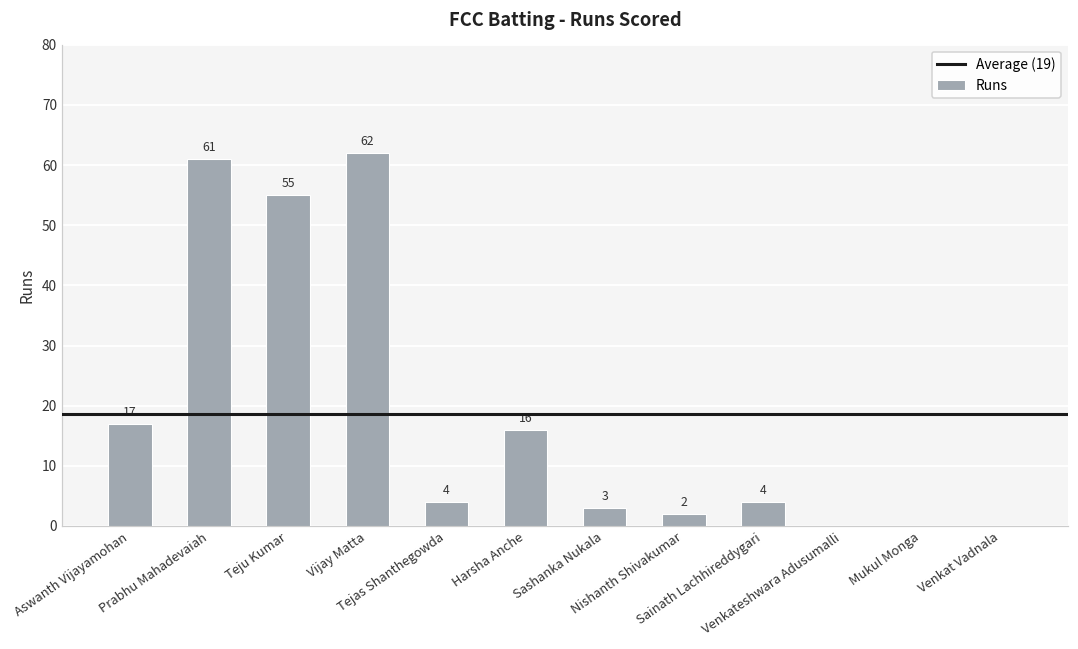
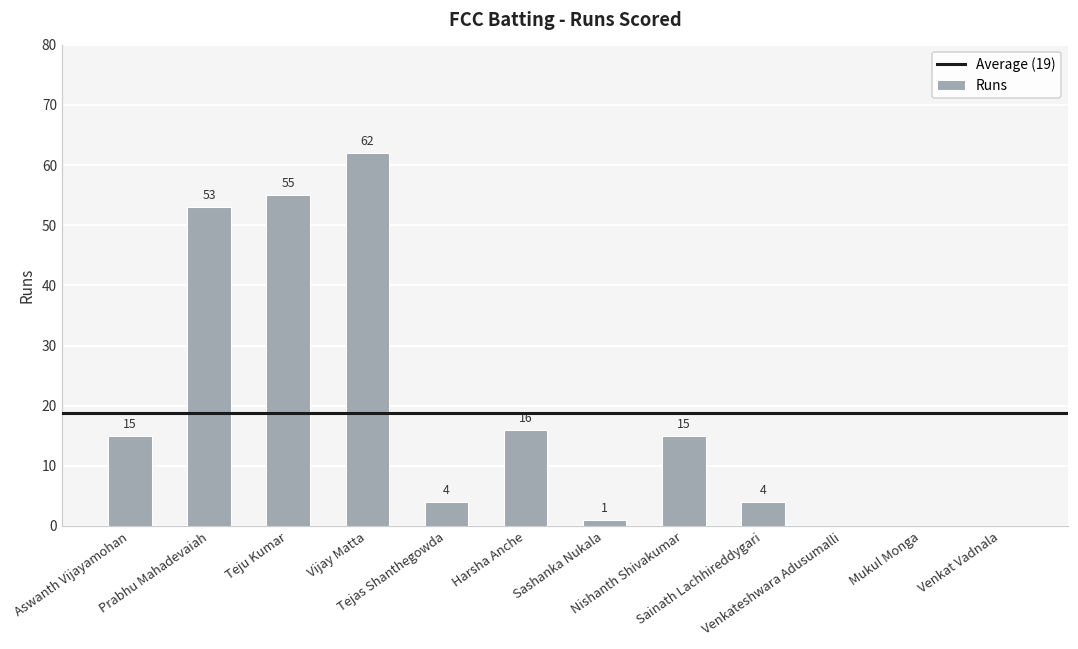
  {
-   "Aswanth Vijayamohan": 17,
-   "Prabhu Mahadevaiah": 61,
+   "Aswanth Vijayamohan": 15,
+   "Prabhu Mahadevaiah": 53,
    "Teju Kumar": 55,
    "Vijay Matta": 62,
    "Tejas Shanthegowda": 4,
    "Harsha Anche": 16,
-   "Sashanka Nukala": 3,
-   "Nishanth Shivakumar": 2,
+   "Sashanka Nukala": 1,
+   "Nishanth Shivakumar": 15,
    "Sainath Lachhireddygari": 4
  }
